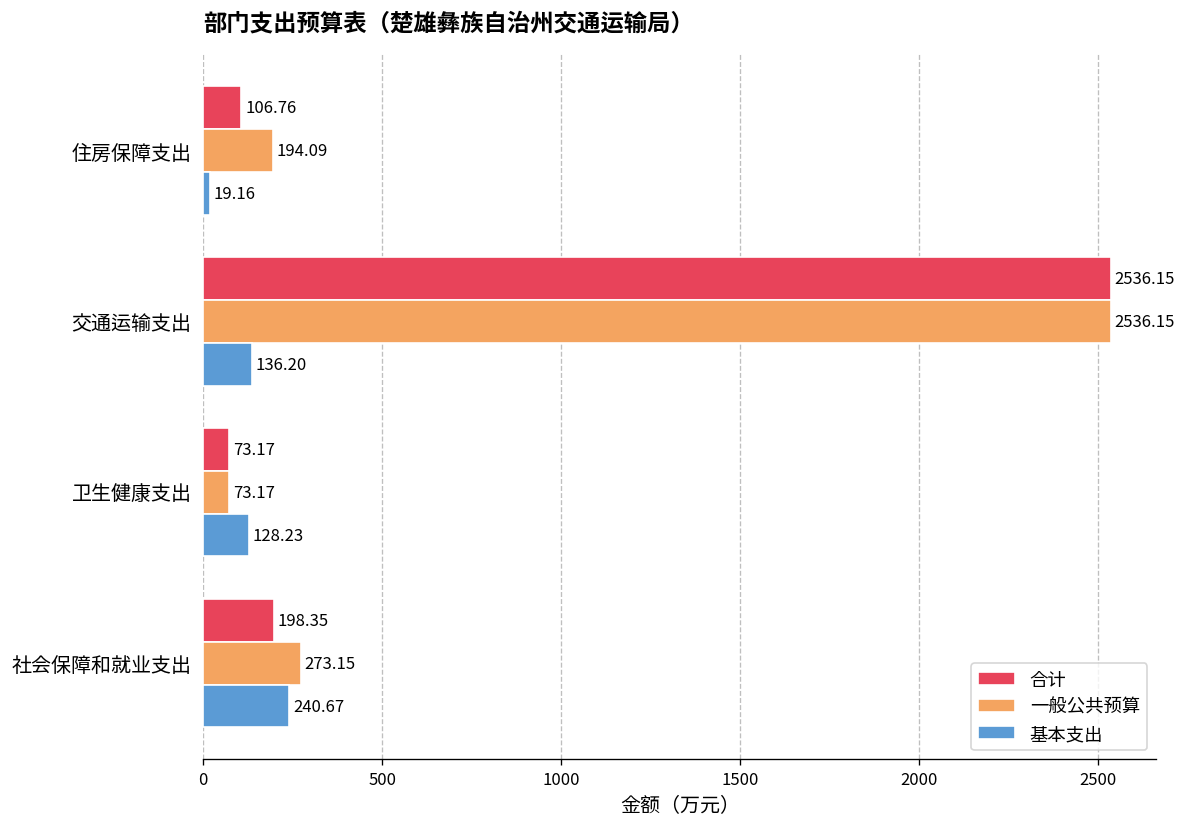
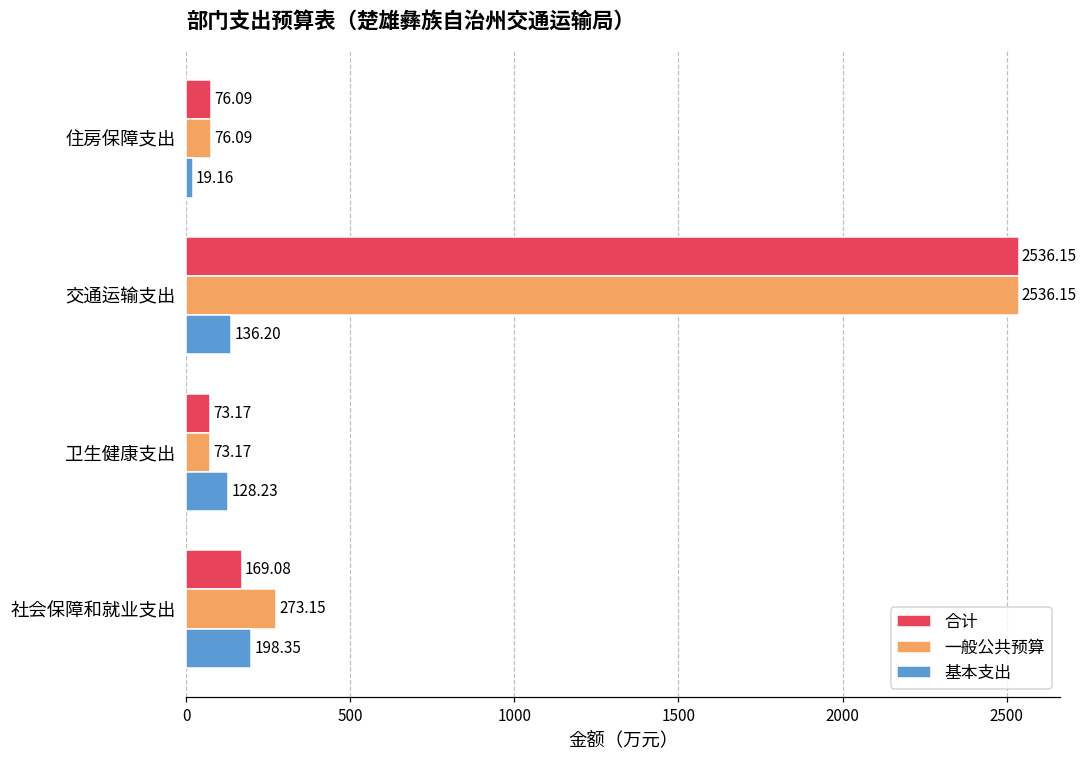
  {
    "合计": {
-     "住房保障支出": 106.76,
+     "住房保障支出": 76.09,
      "交通运输支出": 2536.15,
      "卫生健康支出": 73.17,
-     "社会保障和就业支出": 198.35
+     "社会保障和就业支出": 169.08
    },
    "一般公共预算": {
-     "住房保障支出": 194.09,
+     "住房保障支出": 76.09,
      "交通运输支出": 2536.15,
      "卫生健康支出": 73.17,
      "社会保障和就业支出": 273.15
    },
    "基本支出": {
      "住房保障支出": 19.16,
      "交通运输支出": 136.20,
      "卫生健康支出": 128.23,
-     "社会保障和就业支出": 240.67
+     "社会保障和就业支出": 198.35
    }
  }
